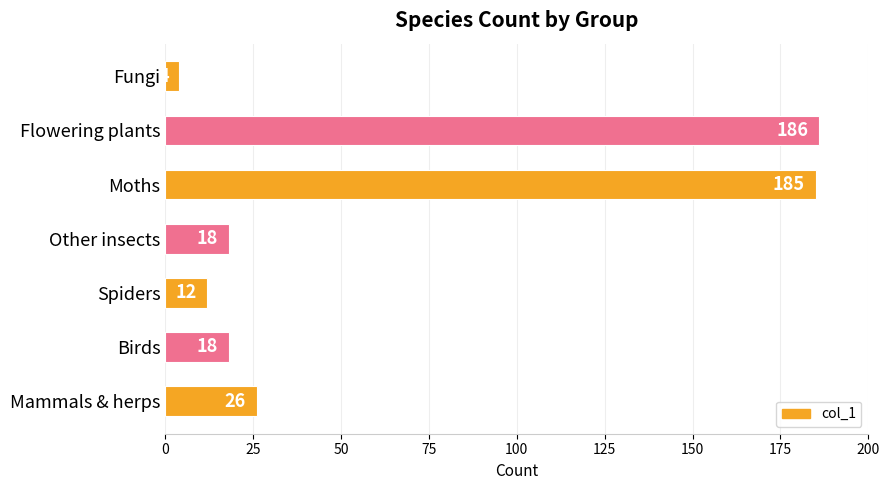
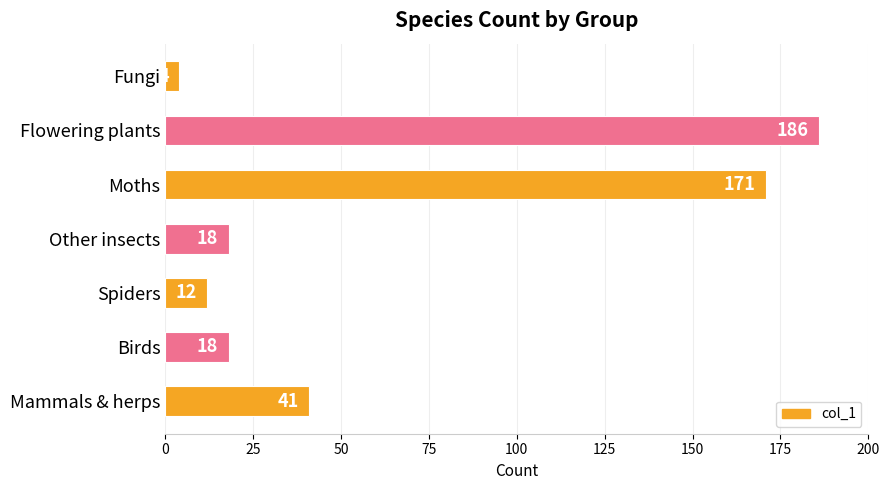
  {
    "Flowering plants": 186,
-   "Moths": 185,
+   "Moths": 171,
    "Other insects": 18,
    "Spiders": 12,
    "Birds": 18,
-   "Mammals & herps": 26
+   "Mammals & herps": 41
  }
